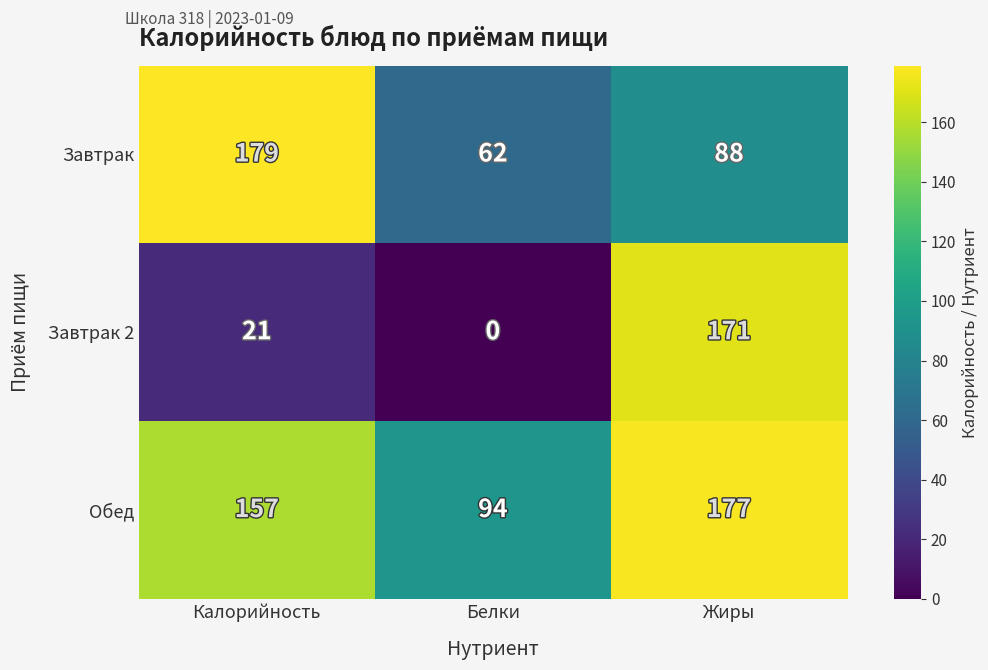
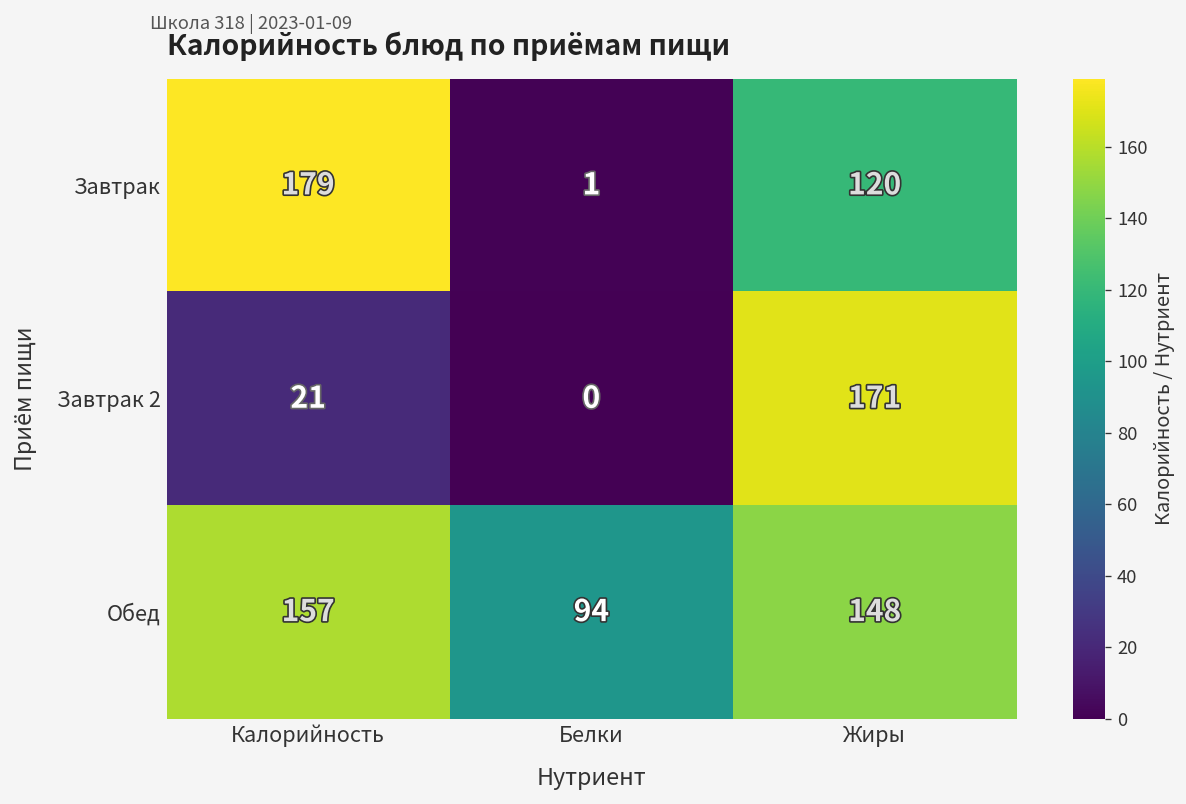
  {
    "Завтрак": {
      "Калорийность": 179,
-     "Белки": 62,
-     "Жиры": 88
+     "Белки": 1,
+     "Жиры": 120
    },
    "Завтрак 2": {
      "Калорийность": 21,
      "Белки": 0,
      "Жиры": 171
    },
    "Обед": {
      "Калорийность": 157,
      "Белки": 94,
-     "Жиры": 177
+     "Жиры": 148
    }
  }
